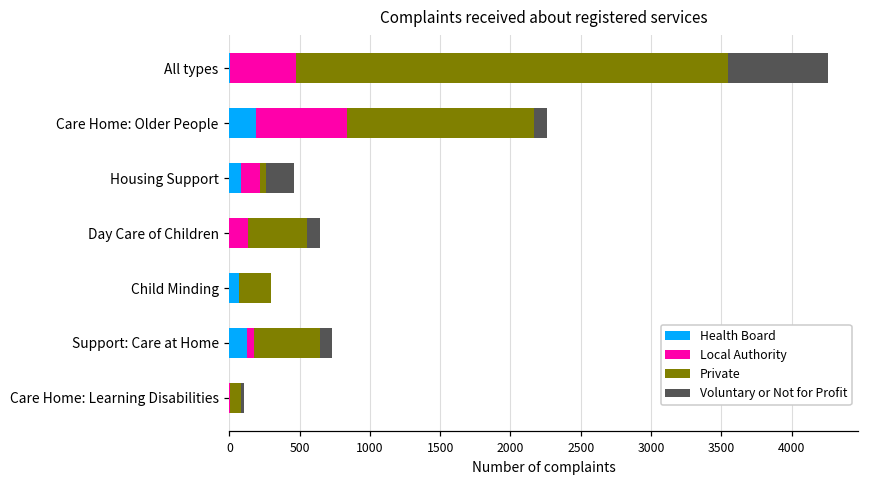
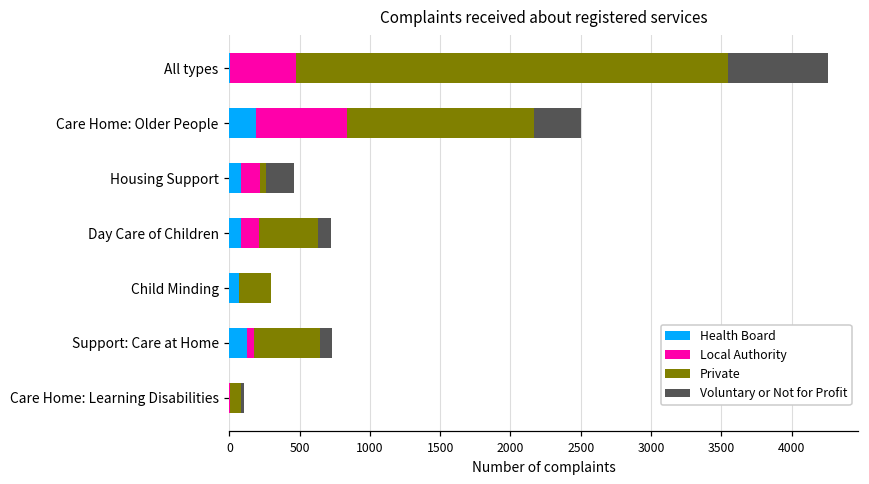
  {
    "Health Board": {
      "Care Home: Older People": 190,
      "Housing Support": 90,
-     "Day Care of Children": 0,
+     "Day Care of Children": 80,
      "Child Minding": 70,
      "Support: Care at Home": 130
    },
    "Local Authority": {
      "All types": 470,
      "Care Home: Older People": 650,
      "Housing Support": 130,
      "Day Care of Children": 130,
      "Child Minding": 0,
      "Support: Care at Home": 50
    },
    "Private": {
      "All types": 3070,
      "Care Home: Older People": 1330,
      "Housing Support": 40,
      "Day Care of Children": 420,
      "Child Minding": 230,
      "Support: Care at Home": 470,
      "Care Home: Learning Disabilities": 80
    },
    "Voluntary or Not for Profit": {
      "All types": 710,
-     "Care Home: Older People": 100,
+     "Care Home: Older People": 330,
      "Housing Support": 200,
      "Day Care of Children": 100,
      "Child Minding": 0,
      "Support: Care at Home": 80,
      "Care Home: Learning Disabilities": 20
    }
  }
